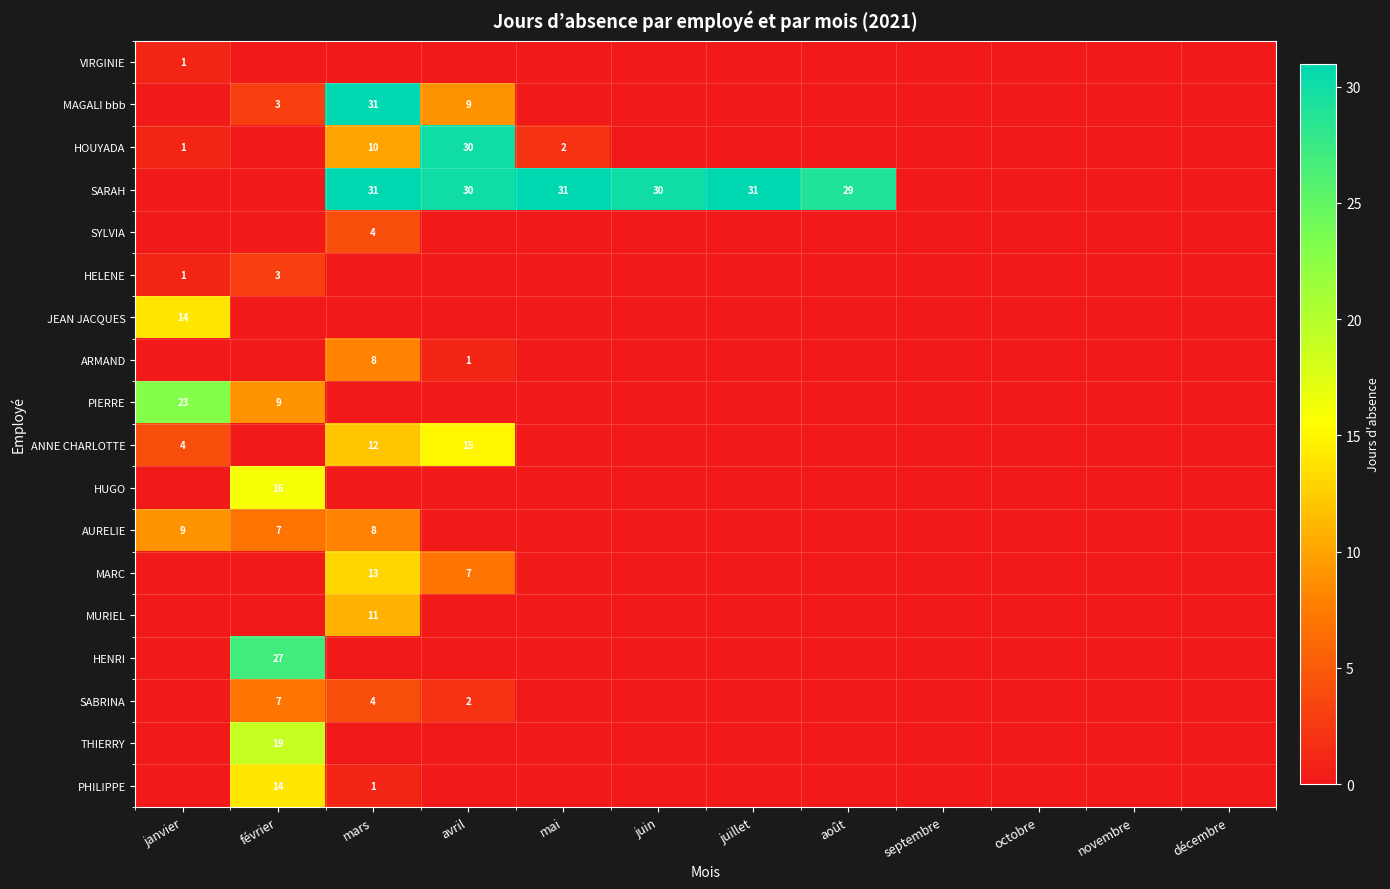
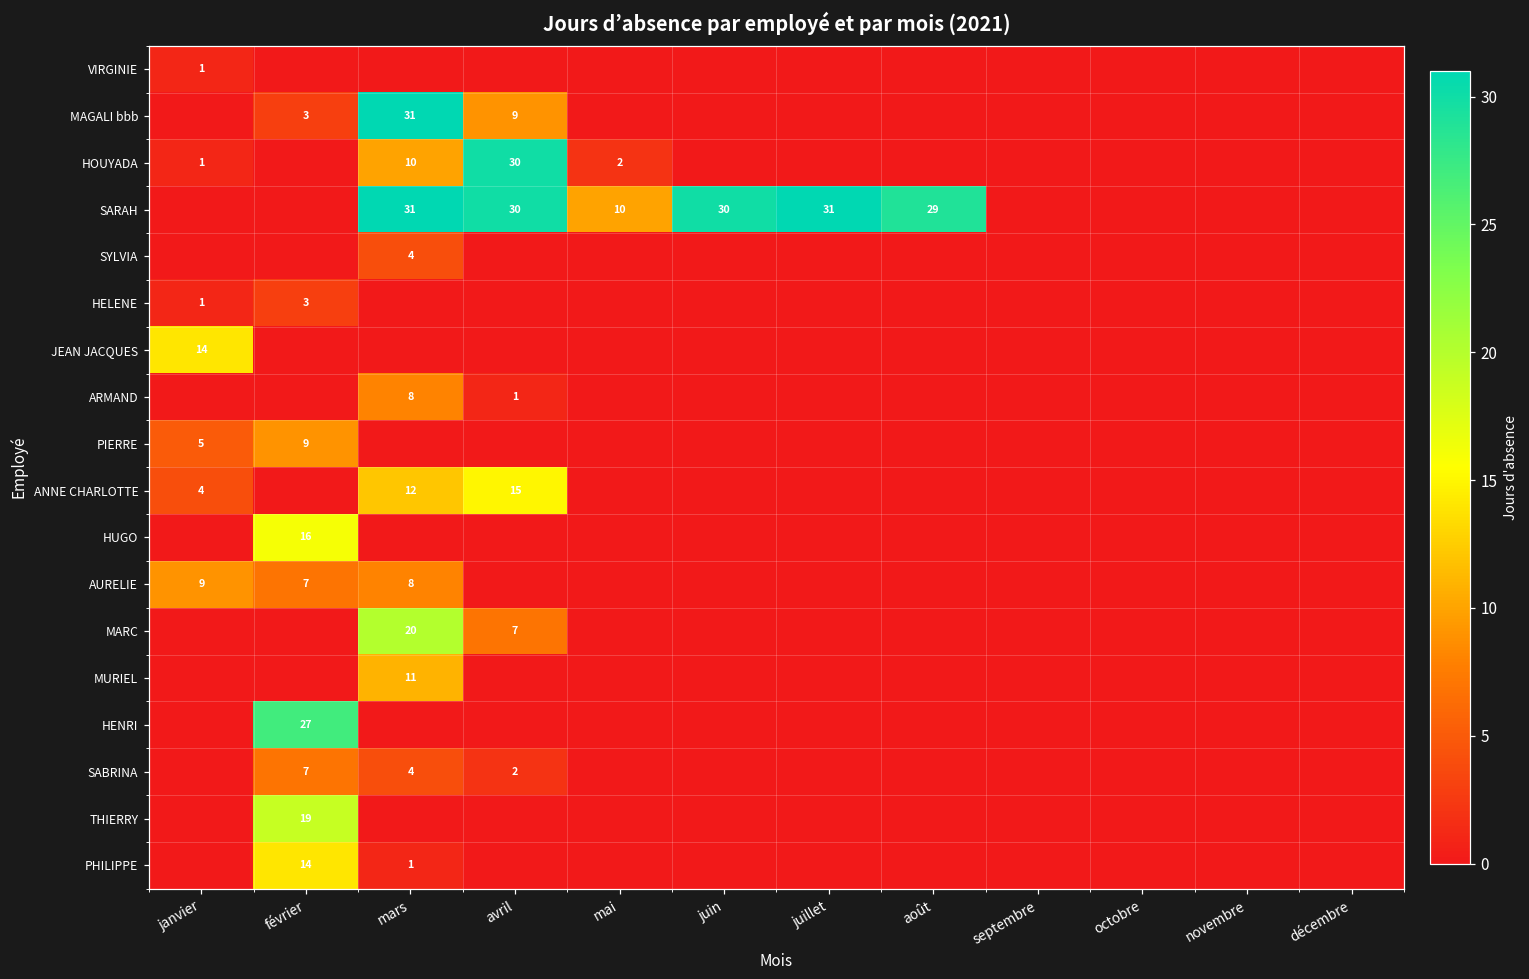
  {
    "VIRGINIE": {
      "janvier": 1
    },
    "MAGALI bbb": {
      "février": 3,
      "mars": 31,
      "avril": 9
    },
    "HOUYADA": {
      "janvier": 1,
      "mars": 10,
      "avril": 30,
      "mai": 2
    },
    "SARAH": {
      "mars": 31,
      "avril": 30,
-     "mai": 31,
+     "mai": 10,
      "juin": 30,
      "juillet": 31,
      "août": 29
    },
    "SYLVIA": {
      "mars": 4
    },
    "HELENE": {
      "janvier": 1,
      "février": 3
    },
    "JEAN JACQUES": {
      "janvier": 14
    },
    "ARMAND": {
      "mars": 8,
      "avril": 1
    },
    "PIERRE": {
-     "janvier": 23,
+     "janvier": 5,
      "février": 9
    },
    "ANNE CHARLOTTE": {
      "janvier": 4,
      "mars": 12,
      "avril": 15
    },
    "HUGO": {
      "février": 16
    },
    "AURELIE": {
      "janvier": 9,
      "février": 7,
      "mars": 8
    },
    "MARC": {
-     "mars": 13,
+     "mars": 20,
      "avril": 7
    },
    "MURIEL": {
      "mars": 11
    },
    "HENRI": {
      "février": 27
    },
    "SABRINA": {
      "février": 7,
      "mars": 4,
      "avril": 2
    },
    "THIERRY": {
      "février": 19
    },
    "PHILIPPE": {
      "février": 14,
      "mars": 1
    }
  }
